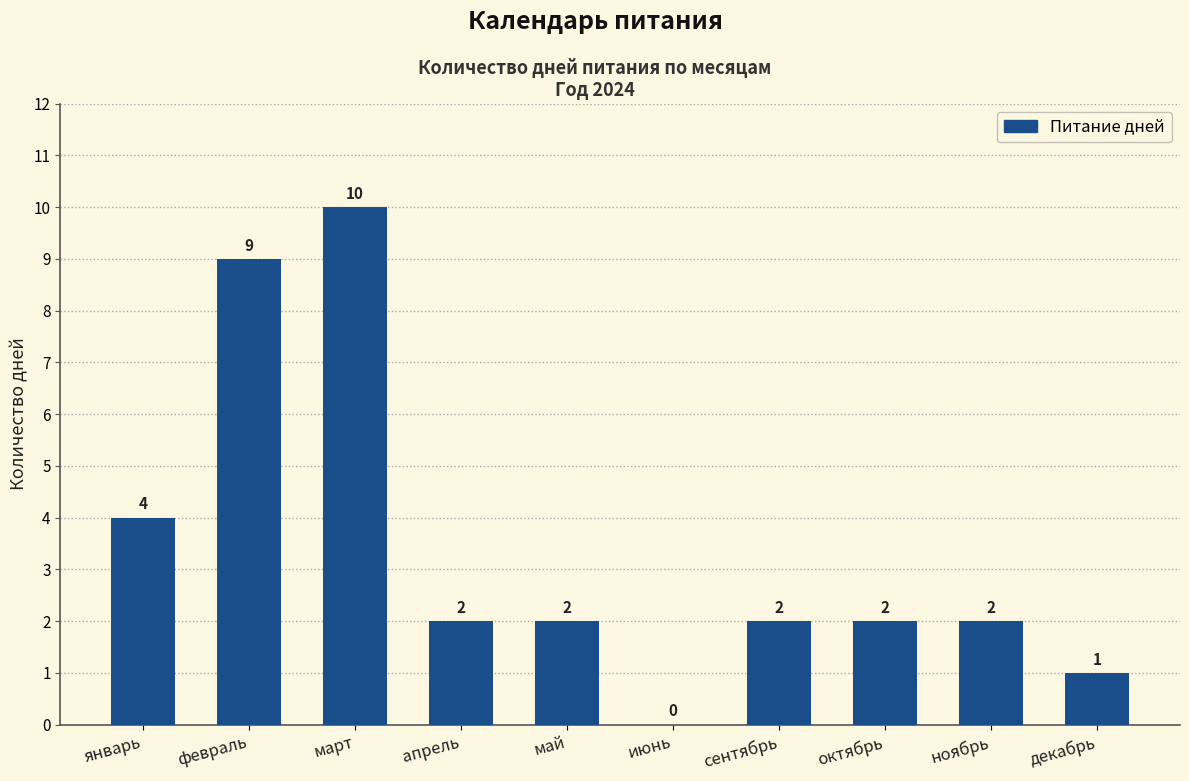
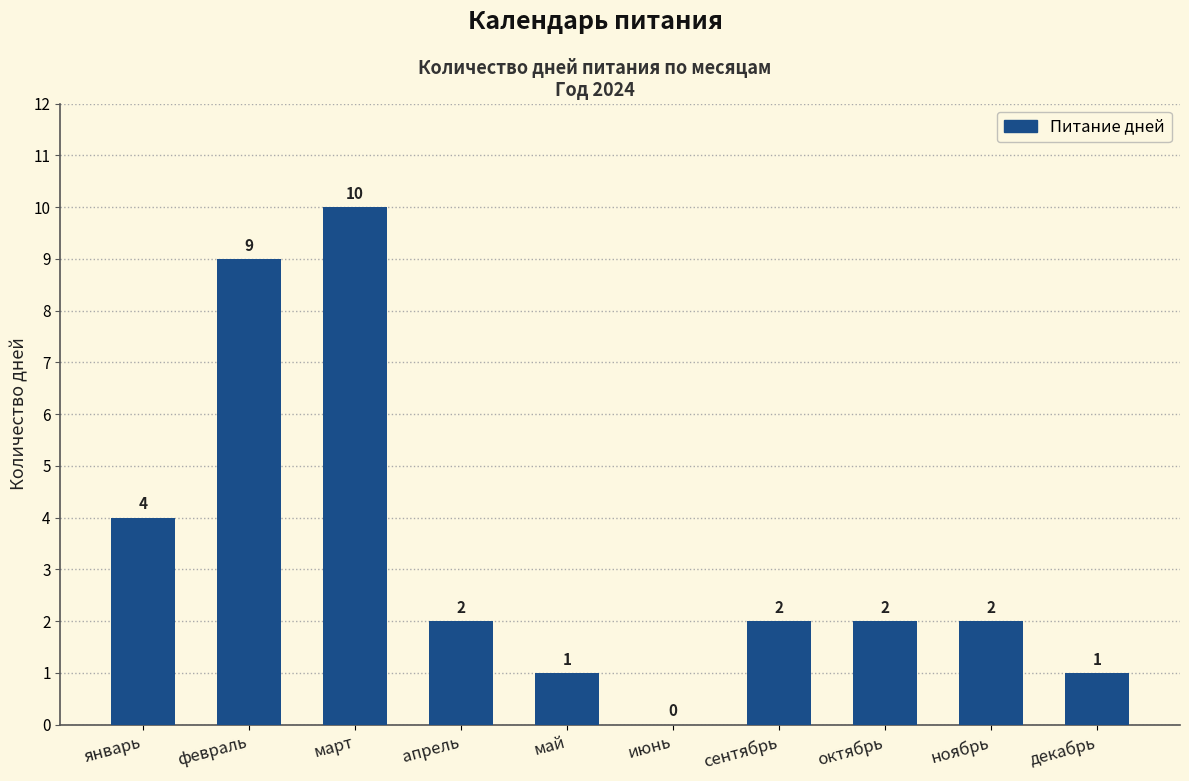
  {
    "январь": 4,
    "февраль": 9,
    "март": 10,
    "апрель": 2,
-   "май": 2,
+   "май": 1,
    "июнь": 0,
    "сентябрь": 2,
    "октябрь": 2,
    "ноябрь": 2,
    "декабрь": 1
  }
